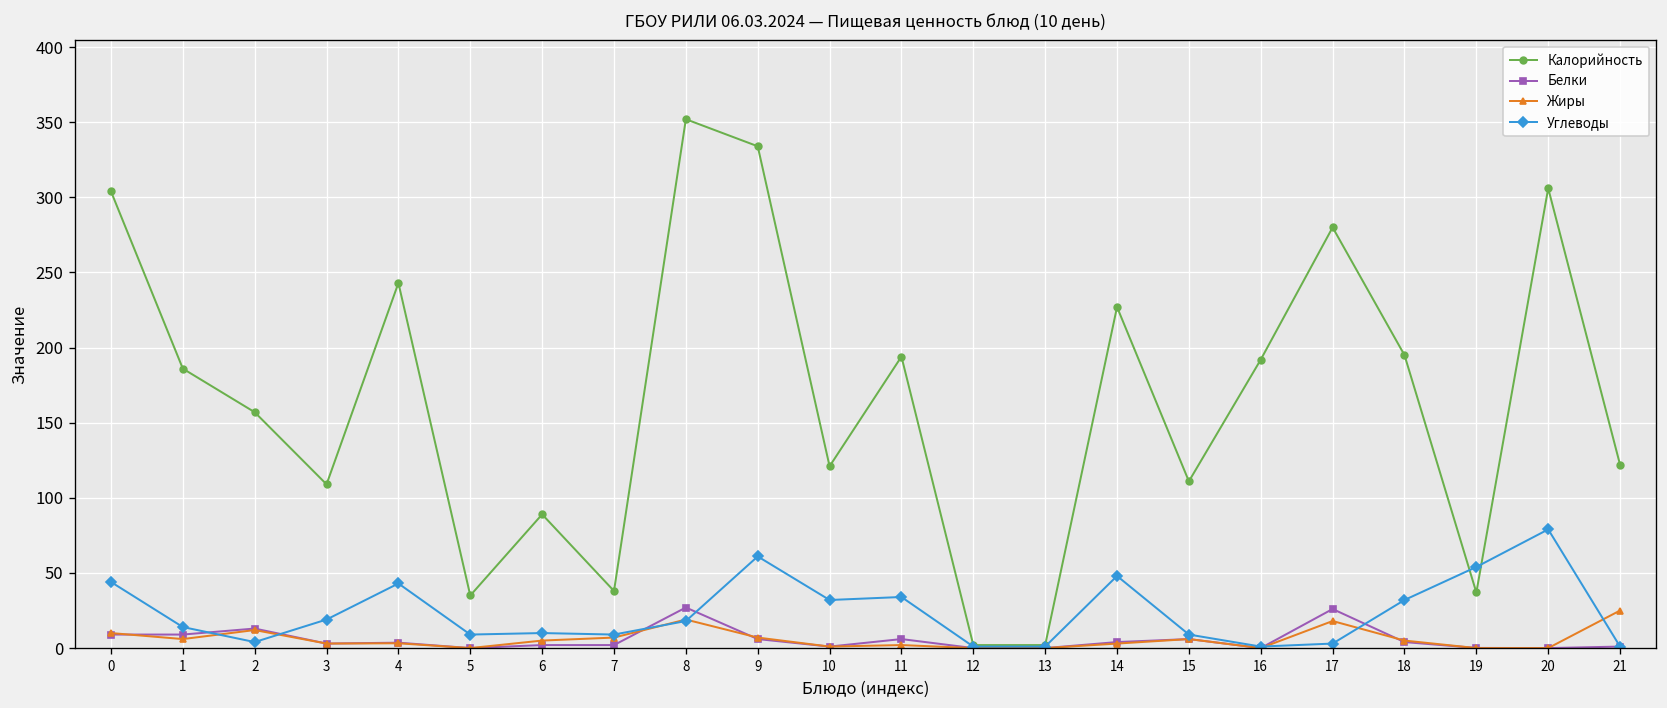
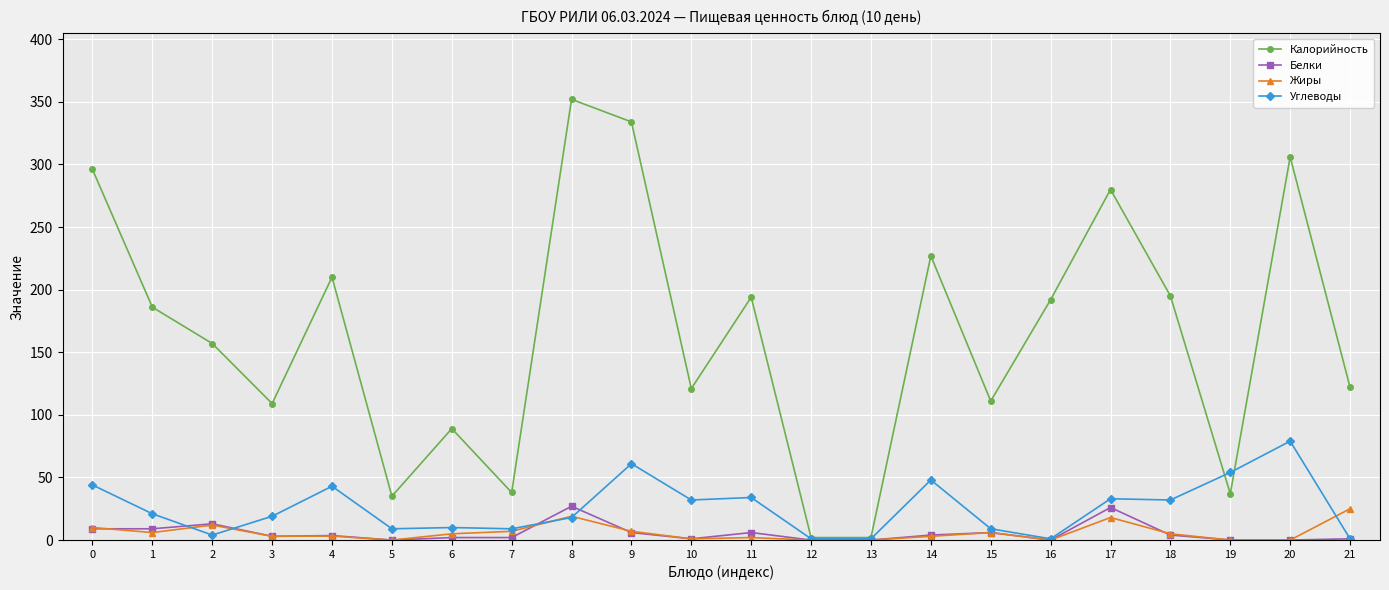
  {
    "Калорийность": {
-     "0": 304,
+     "0": 296,
      "1": 186,
      "2": 157,
      "3": 109,
-     "4": 243,
+     "4": 210,
      "5": 35,
      "6": 89,
      "7": 38,
      "8": 352,
      "9": 334,
      "10": 121,
      "11": 194,
      "14": 227,
      "15": 111,
      "16": 192,
      "17": 280,
      "18": 195,
      "19": 37,
      "20": 306,
      "21": 122
    },
    "Белки": {
      "1": 9,
      "6": 2,
      "7": 2,
      "8": 27,
      "11": 6,
      "17": 26
    },
    "Жиры": {
      "1": 6,
      "6": 5,
      "11": 2,
      "17": 18,
      "21": 25
    },
    "Углеводы": {
      "0": 44,
-     "1": 14,
+     "1": 21,
      "2": 4,
      "3": 19,
      "4": 43,
      "5": 9,
      "6": 10,
      "9": 61,
      "10": 32,
      "11": 34,
      "14": 48,
      "15": 9,
-     "17": 3,
+     "17": 33,
      "18": 32,
      "19": 54,
      "20": 79
    }
  }
